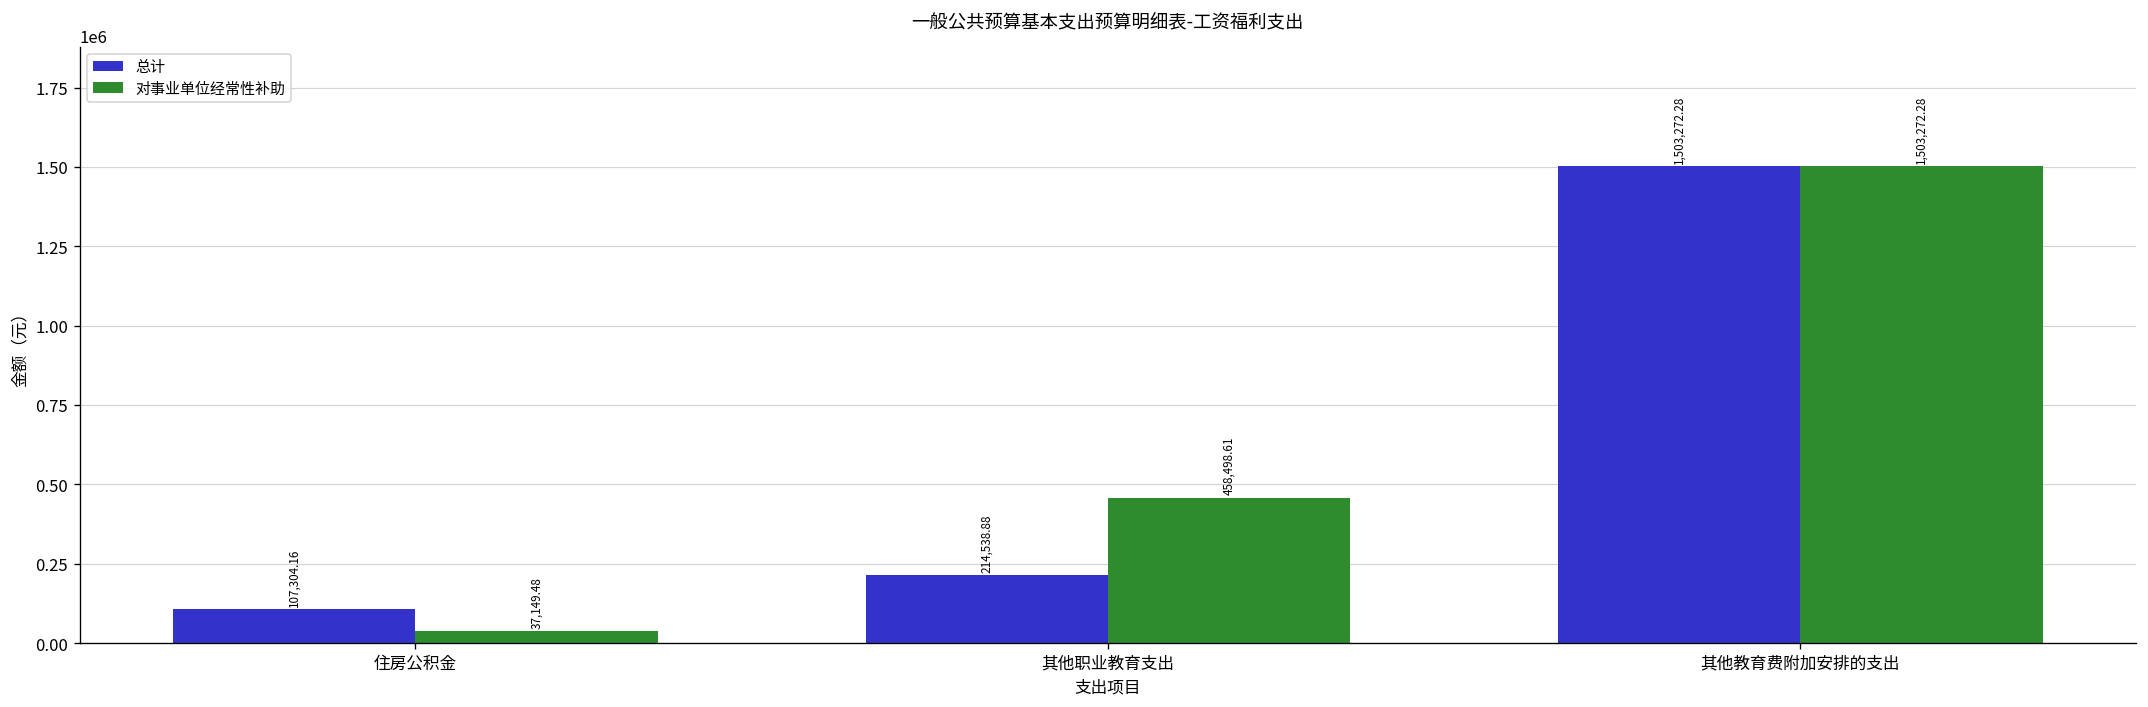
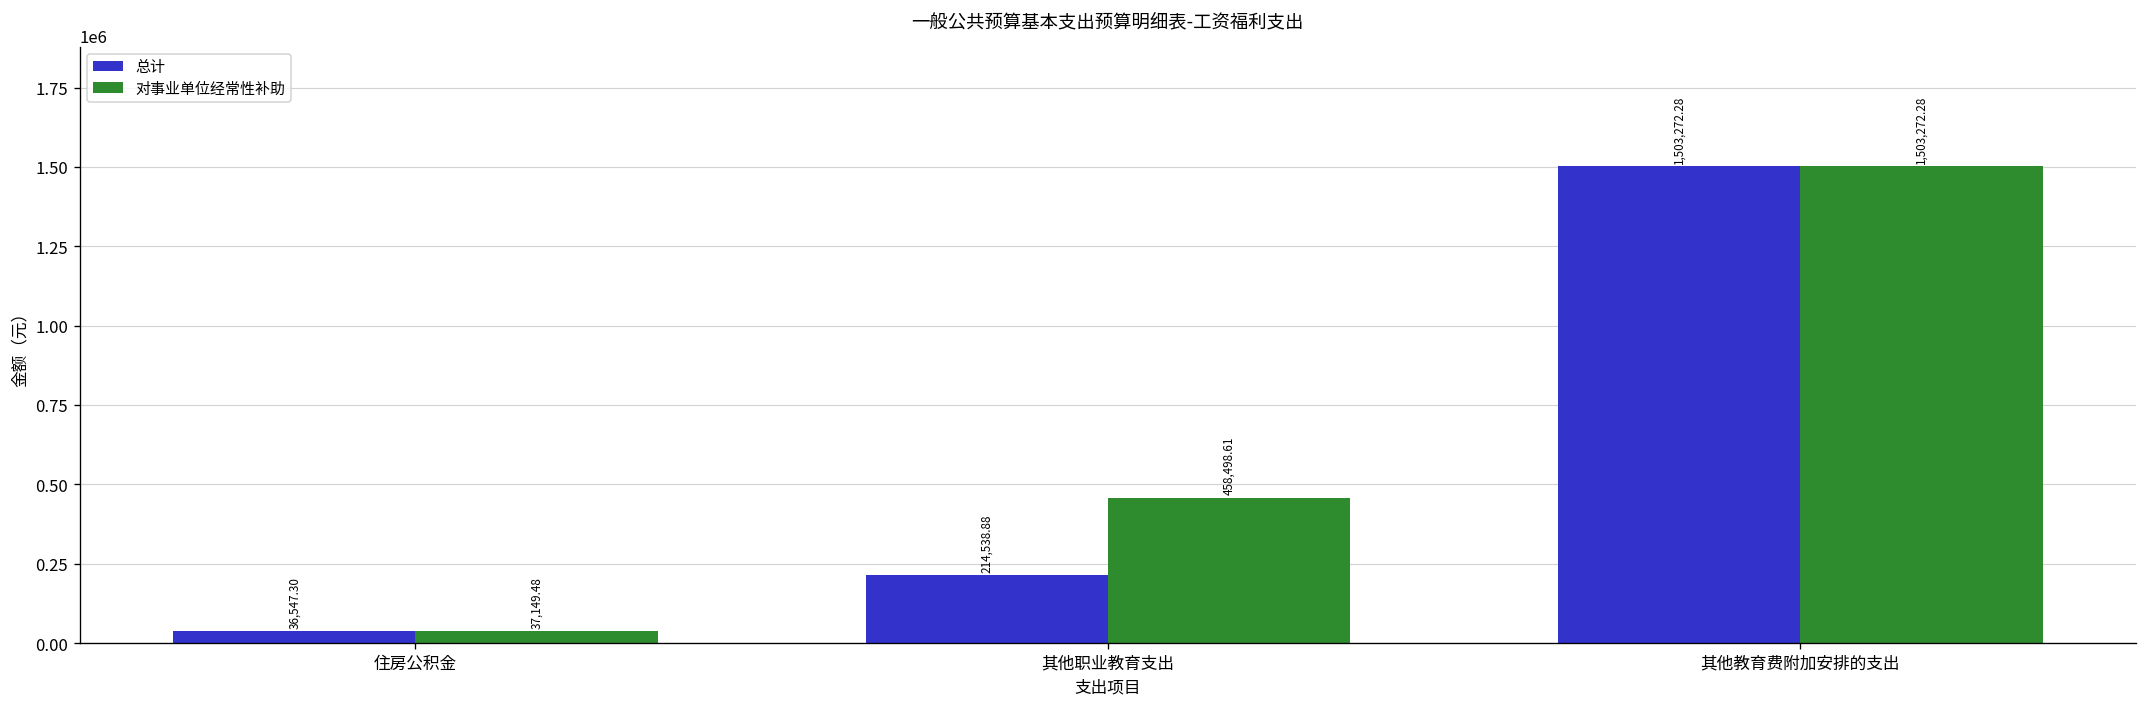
  {
    "总计": {
-     "住房公积金": "107,304.16",
+     "住房公积金": "36,547.30",
      "其他职业教育支出": "214,538.88",
      "其他教育费附加安排的支出": "1,503,272.28"
    },
    "对事业单位经常性补助": {
      "住房公积金": "37,149.48",
      "其他职业教育支出": "458,498.61",
      "其他教育费附加安排的支出": "1,503,272.28"
    }
  }
